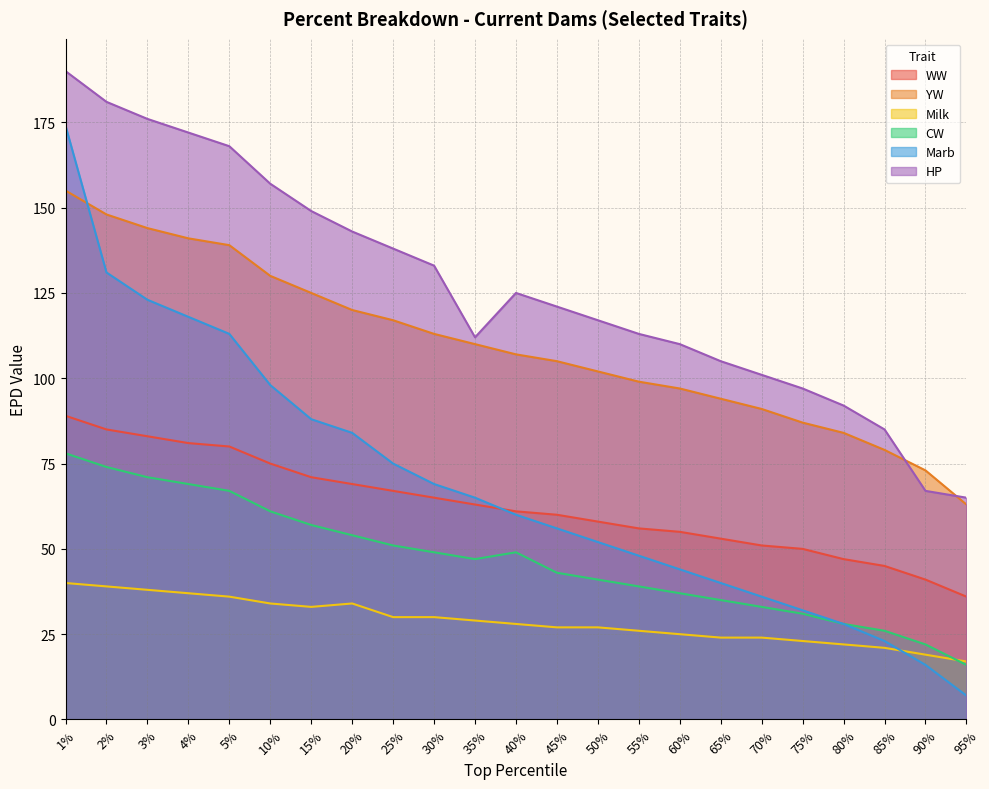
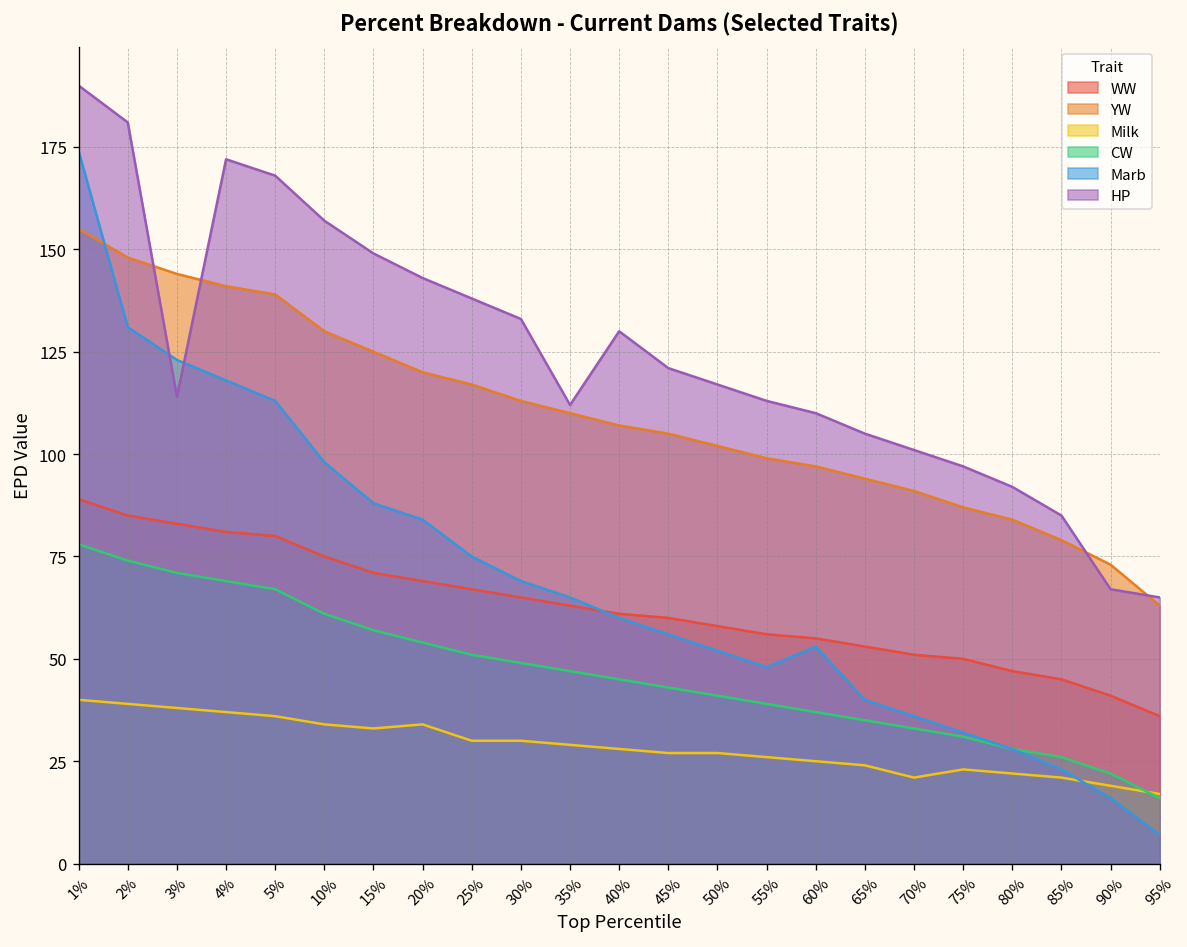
  {
    "Milk": {
      "1%": 40,
      "2%": 39,
      "3%": 38,
      "4%": 37,
      "5%": 36,
      "10%": 34,
      "15%": 33,
      "20%": 34,
      "25%": 30,
      "30%": 30,
      "35%": 29,
      "40%": 28,
      "45%": 27,
      "50%": 27,
      "55%": 26,
      "60%": 25,
      "65%": 24,
-     "70%": 24,
+     "70%": 21,
      "75%": 23,
      "80%": 22,
      "85%": 21,
      "90%": 19,
      "95%": 17
    },
    "CW": {
      "1%": 78,
      "2%": 74,
      "3%": 71,
      "4%": 69,
      "5%": 67,
      "10%": 61,
      "15%": 57,
      "20%": 54,
      "25%": 51,
      "30%": 49,
      "35%": 47,
-     "40%": 49,
+     "40%": 45,
      "45%": 43,
      "50%": 41,
      "55%": 39,
      "60%": 37,
      "65%": 35,
      "70%": 33,
      "75%": 31,
      "85%": 26,
      "90%": 22,
      "95%": 16
    },
    "Marb": {
      "1%": 174,
      "2%": 131,
      "3%": 123,
      "4%": 118,
      "5%": 113,
      "10%": 98,
      "15%": 88,
      "20%": 84,
      "25%": 75,
      "30%": 69,
      "35%": 65,
      "40%": 60,
      "45%": 56,
      "50%": 52,
      "55%": 48,
-     "60%": 44,
+     "60%": 53,
      "65%": 40,
      "70%": 36,
      "75%": 32,
      "85%": 23,
      "90%": 16,
      "95%": 7
    },
    "HP": {
      "1%": 190,
      "2%": 181,
-     "3%": 176,
+     "3%": 114,
      "4%": 172,
      "5%": 168,
      "10%": 157,
      "15%": 149,
      "20%": 143,
      "25%": 138,
      "30%": 133,
      "35%": 112,
-     "40%": 125,
+     "40%": 130,
      "45%": 121,
      "50%": 117,
      "55%": 113,
      "60%": 110,
      "65%": 105,
      "70%": 101,
      "75%": 97,
      "80%": 92,
      "85%": 85,
      "90%": 67,
      "95%": 65
    }
  }
